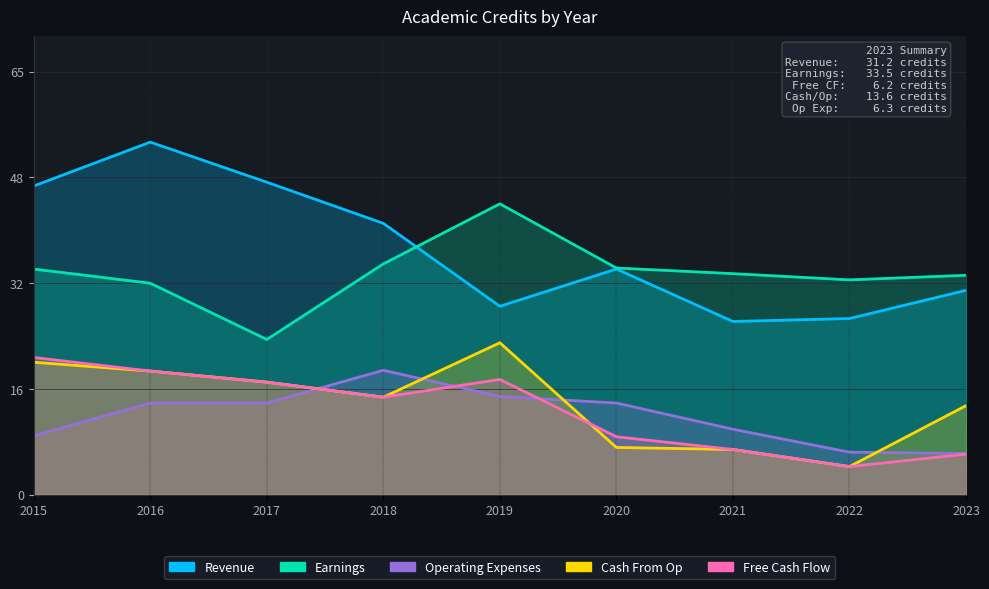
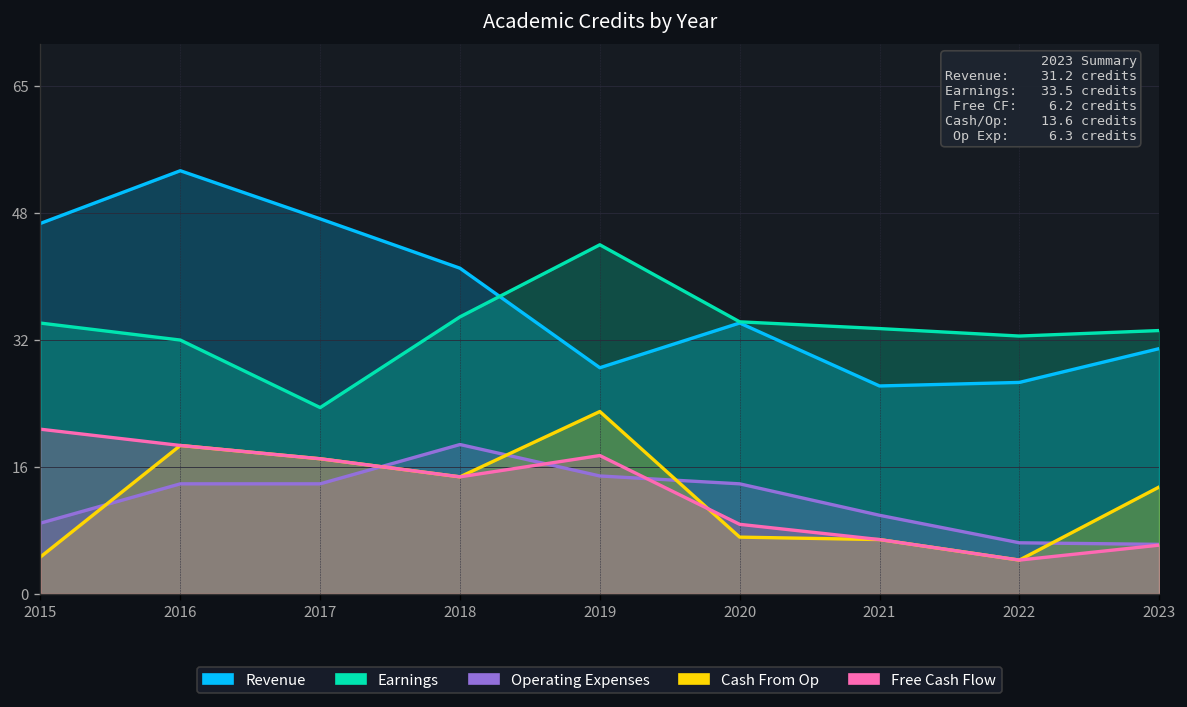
  {
    "Cash From Op": {
-     "2015": 20,
+     "2015": 5,
      "2019": 23,
      "2020": 7,
      "2023": 14
    }
  }
